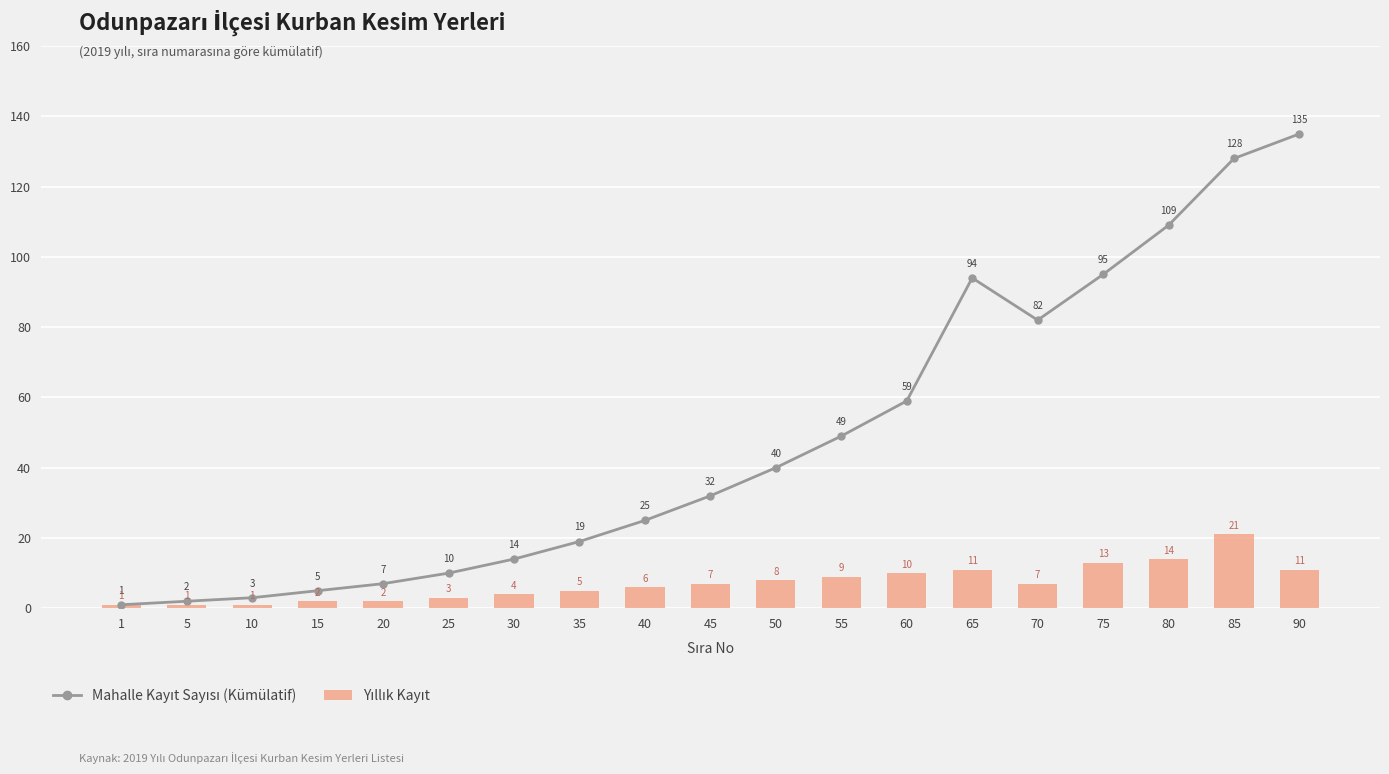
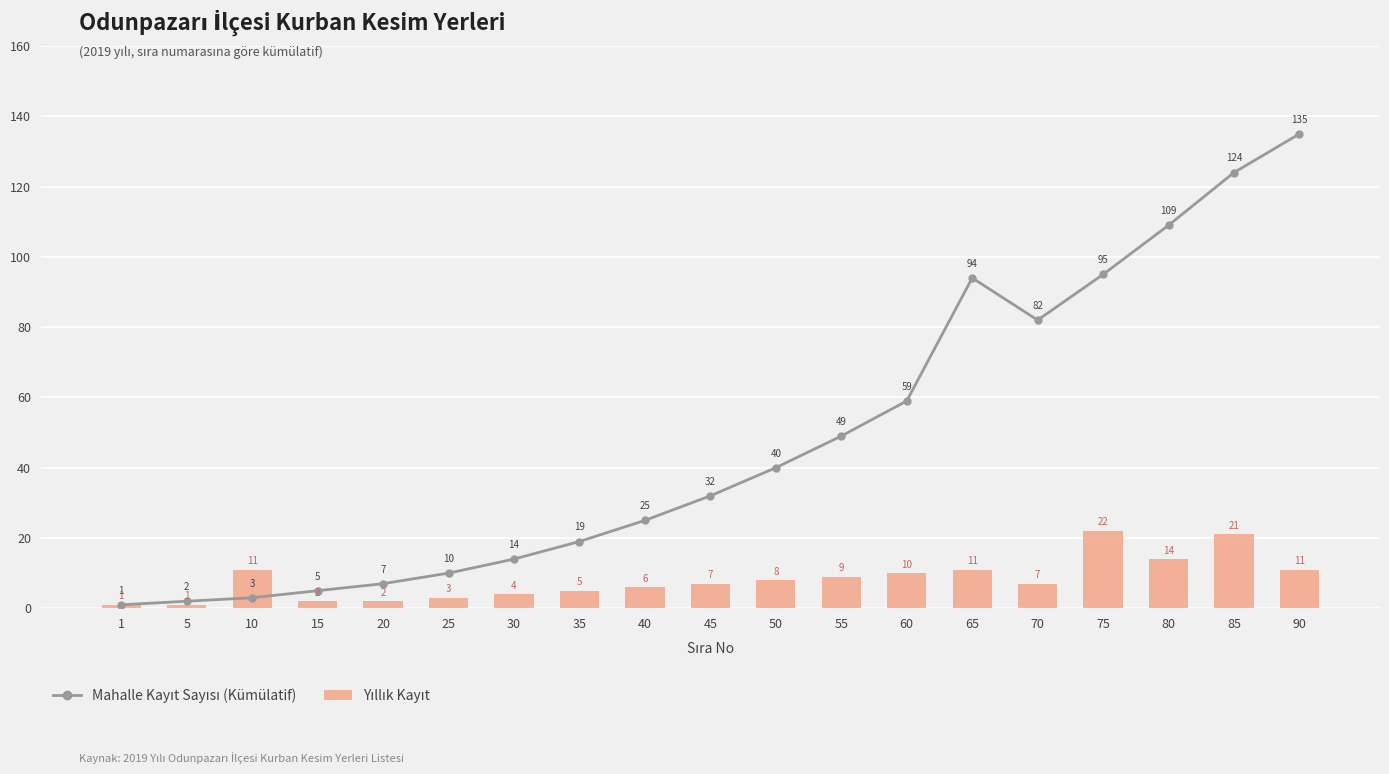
  {
    "Mahalle Kayıt Sayısı (Kümülatif)": {
      "5": 2,
      "10": 3,
      "15": 5,
      "20": 7,
      "25": 10,
      "30": 14,
      "35": 19,
      "40": 25,
      "45": 32,
      "50": 40,
      "55": 49,
      "60": 59,
      "65": 94,
      "70": 82,
      "75": 95,
      "80": 109,
-     "85": 128,
+     "85": 124,
      "90": 135
    },
    "Yıllık Kayıt": {
-     "10": 1,
+     "10": 11,
      "20": 2,
      "25": 3,
      "30": 4,
      "35": 5,
      "40": 6,
      "45": 7,
      "50": 8,
      "55": 9,
      "60": 10,
      "65": 11,
      "70": 7,
-     "75": 13,
+     "75": 22,
      "80": 14,
      "85": 21,
      "90": 11
    }
  }
